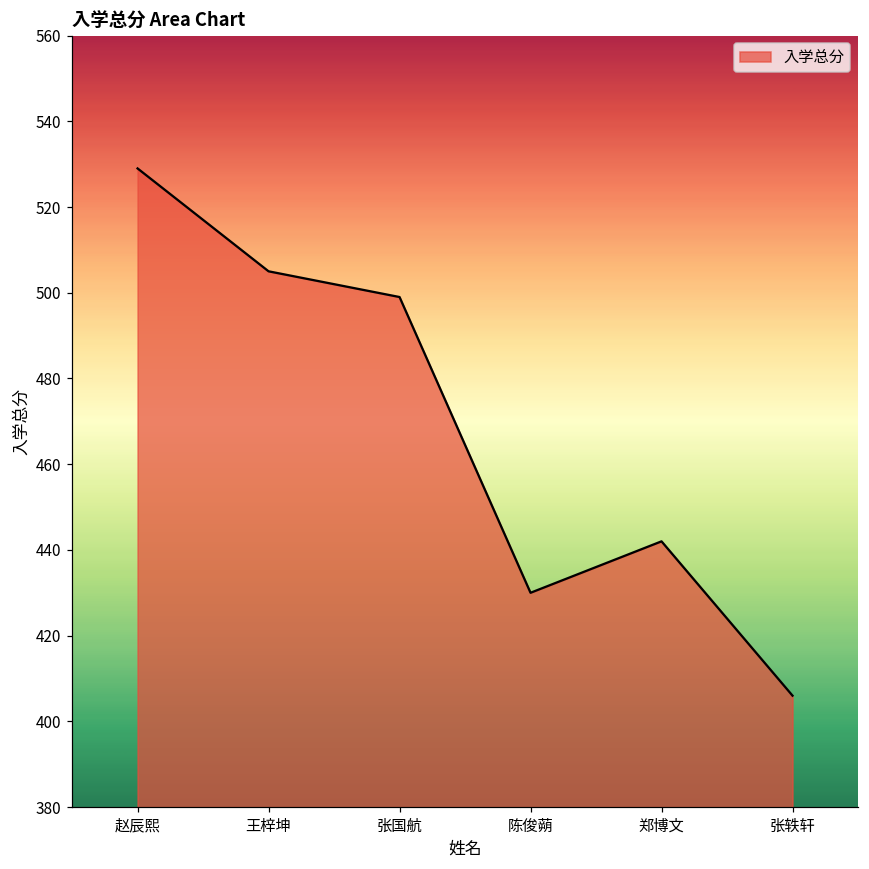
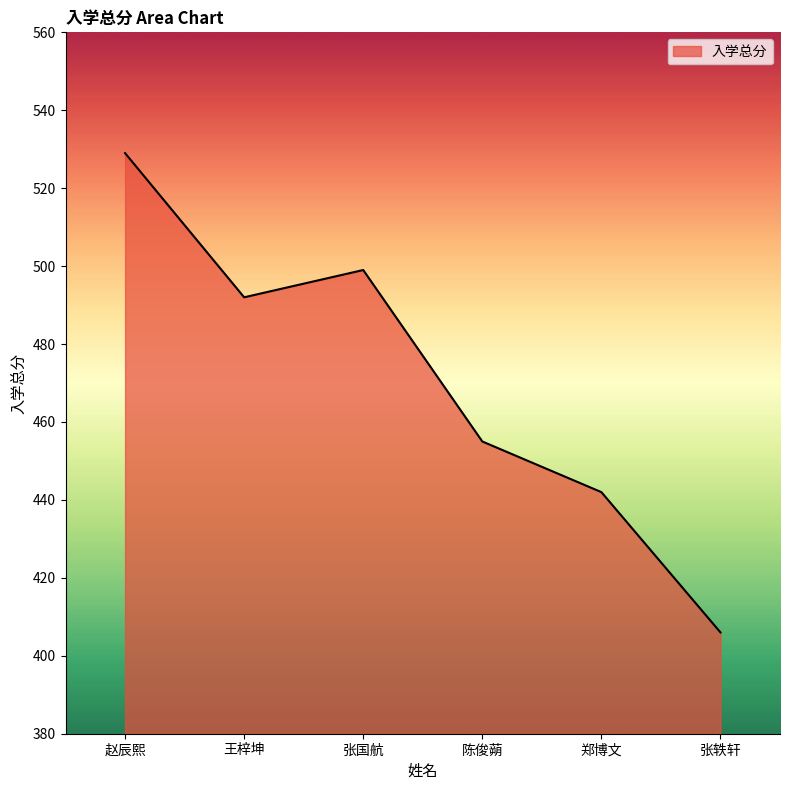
  {
    "赵辰熙": 529,
-   "王梓坤": 505,
+   "王梓坤": 492,
    "张国航": 499,
-   "陈俊蒴": 430,
+   "陈俊蒴": 455,
    "郑博文": 442,
    "张轶轩": 406
  }
